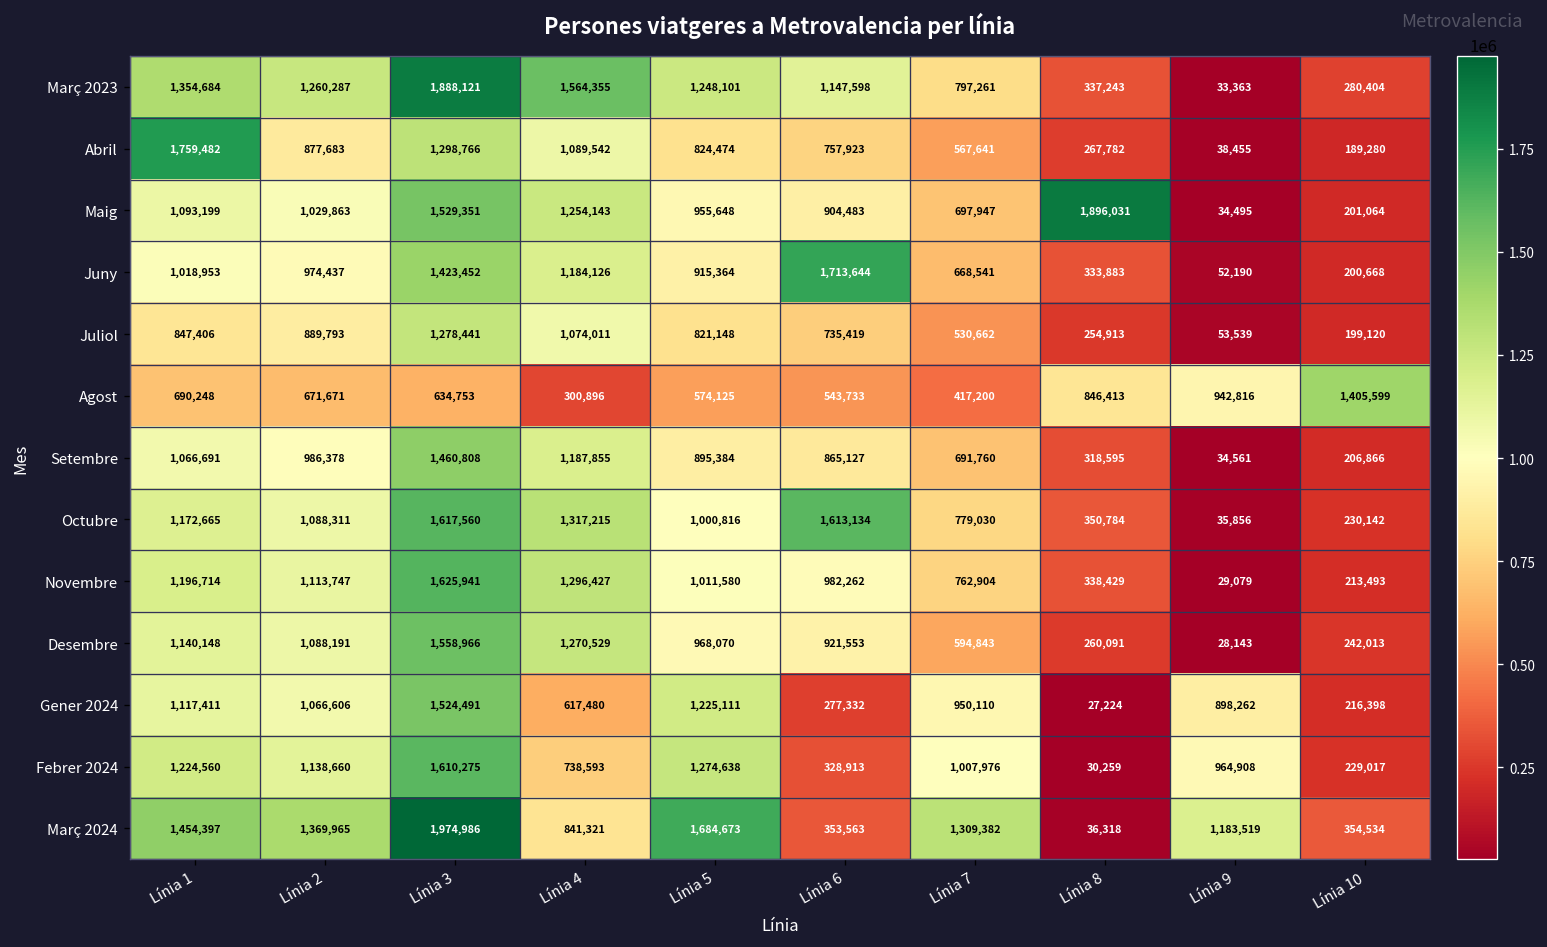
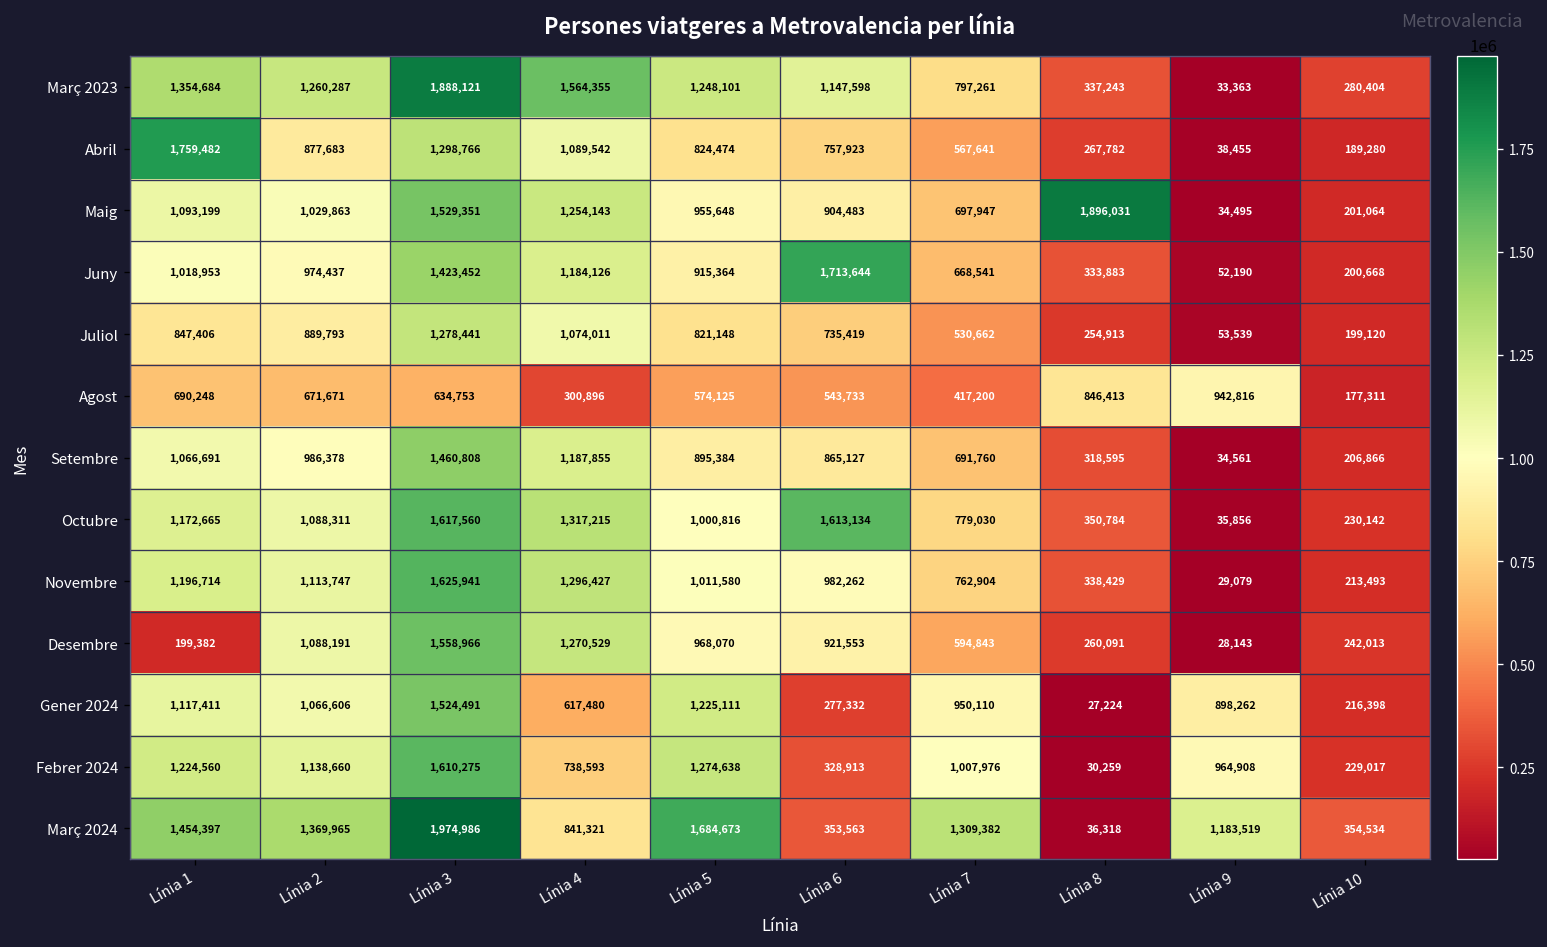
  {
    "Març 2023": {
      "Línia 1": "1,354,684",
      "Línia 2": "1,260,287",
      "Línia 3": "1,888,121",
      "Línia 4": "1,564,355",
      "Línia 5": "1,248,101",
      "Línia 6": "1,147,598",
      "Línia 7": "797,261",
      "Línia 8": "337,243",
      "Línia 9": "33,363",
      "Línia 10": "280,404"
    },
    "Abril": {
      "Línia 1": "1,759,482",
      "Línia 2": "877,683",
      "Línia 3": "1,298,766",
      "Línia 4": "1,089,542",
      "Línia 5": "824,474",
      "Línia 6": "757,923",
      "Línia 7": "567,641",
      "Línia 8": "267,782",
      "Línia 9": "38,455",
      "Línia 10": "189,280"
    },
    "Maig": {
      "Línia 1": "1,093,199",
      "Línia 2": "1,029,863",
      "Línia 3": "1,529,351",
      "Línia 4": "1,254,143",
      "Línia 5": "955,648",
      "Línia 6": "904,483",
      "Línia 7": "697,947",
      "Línia 8": "1,896,031",
      "Línia 9": "34,495",
      "Línia 10": "201,064"
    },
    "Juny": {
      "Línia 1": "1,018,953",
      "Línia 2": "974,437",
      "Línia 3": "1,423,452",
      "Línia 4": "1,184,126",
      "Línia 5": "915,364",
      "Línia 6": "1,713,644",
      "Línia 7": "668,541",
      "Línia 8": "333,883",
      "Línia 9": "52,190",
      "Línia 10": "200,668"
    },
    "Juliol": {
      "Línia 1": "847,406",
      "Línia 2": "889,793",
      "Línia 3": "1,278,441",
      "Línia 4": "1,074,011",
      "Línia 5": "821,148",
      "Línia 6": "735,419",
      "Línia 7": "530,662",
      "Línia 8": "254,913",
      "Línia 9": "53,539",
      "Línia 10": "199,120"
    },
    "Agost": {
      "Línia 1": "690,248",
      "Línia 2": "671,671",
      "Línia 3": "634,753",
      "Línia 4": "300,896",
      "Línia 5": "574,125",
      "Línia 6": "543,733",
      "Línia 7": "417,200",
      "Línia 8": "846,413",
      "Línia 9": "942,816",
-     "Línia 10": "1,405,599"
+     "Línia 10": "177,311"
    },
    "Setembre": {
      "Línia 1": "1,066,691",
      "Línia 2": "986,378",
      "Línia 3": "1,460,808",
      "Línia 4": "1,187,855",
      "Línia 5": "895,384",
      "Línia 6": "865,127",
      "Línia 7": "691,760",
      "Línia 8": "318,595",
      "Línia 9": "34,561",
      "Línia 10": "206,866"
    },
    "Octubre": {
      "Línia 1": "1,172,665",
      "Línia 2": "1,088,311",
      "Línia 3": "1,617,560",
      "Línia 4": "1,317,215",
      "Línia 5": "1,000,816",
      "Línia 6": "1,613,134",
      "Línia 7": "779,030",
      "Línia 8": "350,784",
      "Línia 9": "35,856",
      "Línia 10": "230,142"
    },
    "Novembre": {
      "Línia 1": "1,196,714",
      "Línia 2": "1,113,747",
      "Línia 3": "1,625,941",
      "Línia 4": "1,296,427",
      "Línia 5": "1,011,580",
      "Línia 6": "982,262",
      "Línia 7": "762,904",
      "Línia 8": "338,429",
      "Línia 9": "29,079",
      "Línia 10": "213,493"
    },
    "Desembre": {
-     "Línia 1": "1,140,148",
+     "Línia 1": "199,382",
      "Línia 2": "1,088,191",
      "Línia 3": "1,558,966",
      "Línia 4": "1,270,529",
      "Línia 5": "968,070",
      "Línia 6": "921,553",
      "Línia 7": "594,843",
      "Línia 8": "260,091",
      "Línia 9": "28,143",
      "Línia 10": "242,013"
    },
    "Gener 2024": {
      "Línia 1": "1,117,411",
      "Línia 2": "1,066,606",
      "Línia 3": "1,524,491",
      "Línia 4": "617,480",
      "Línia 5": "1,225,111",
      "Línia 6": "277,332",
      "Línia 7": "950,110",
      "Línia 8": "27,224",
      "Línia 9": "898,262",
      "Línia 10": "216,398"
    },
    "Febrer 2024": {
      "Línia 1": "1,224,560",
      "Línia 2": "1,138,660",
      "Línia 3": "1,610,275",
      "Línia 4": "738,593",
      "Línia 5": "1,274,638",
      "Línia 6": "328,913",
      "Línia 7": "1,007,976",
      "Línia 8": "30,259",
      "Línia 9": "964,908",
      "Línia 10": "229,017"
    },
    "Març 2024": {
      "Línia 1": "1,454,397",
      "Línia 2": "1,369,965",
      "Línia 3": "1,974,986",
      "Línia 4": "841,321",
      "Línia 5": "1,684,673",
      "Línia 6": "353,563",
      "Línia 7": "1,309,382",
      "Línia 8": "36,318",
      "Línia 9": "1,183,519",
      "Línia 10": "354,534"
    }
  }
